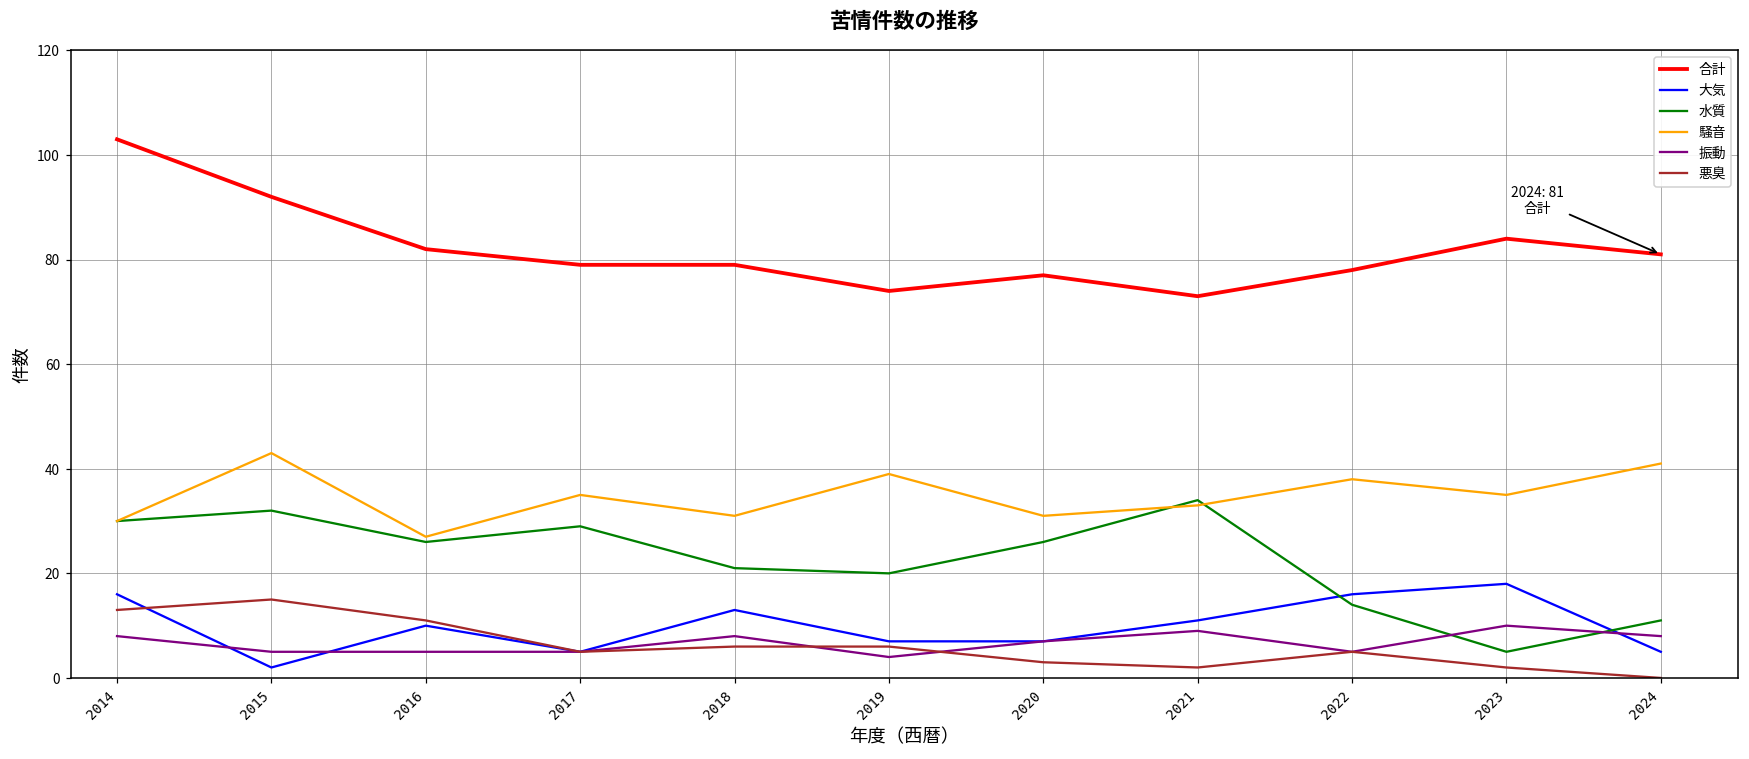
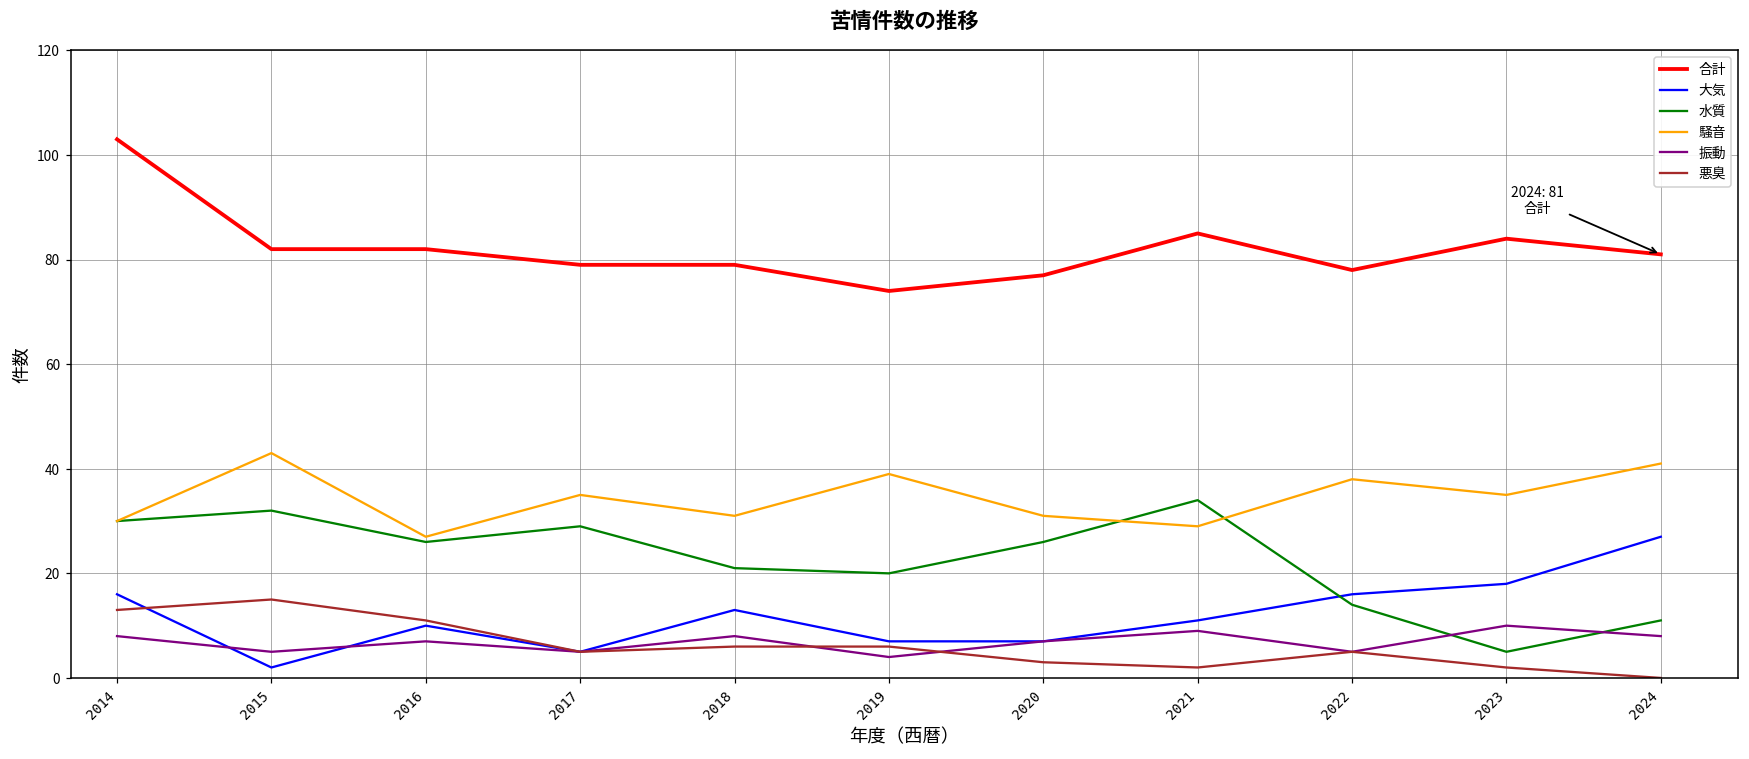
  {
    "合計": {
      "2014": 103,
-     "2015": 92,
+     "2015": 82,
      "2016": 82,
      "2017": 79,
      "2018": 79,
      "2019": 74,
      "2020": 77,
-     "2021": 73,
+     "2021": 85,
      "2022": 78
    },
    "大気": {
      "2014": 16,
      "2015": 2,
      "2016": 10,
      "2018": 13,
      "2019": 7,
      "2021": 11,
      "2022": 16,
      "2023": 18,
-     "2024": 5
+     "2024": 27
    },
    "水質": {
      "2015": 32,
      "2016": 26,
      "2017": 29,
      "2018": 21,
      "2019": 20,
      "2020": 26,
      "2021": 34,
      "2022": 14,
      "2023": 5,
      "2024": 11
    },
    "騒音": {
      "2015": 43,
      "2016": 27,
      "2017": 35,
      "2018": 31,
      "2019": 39,
      "2020": 31,
-     "2021": 33,
+     "2021": 29,
      "2022": 38,
      "2023": 35,
      "2024": 41
    },
    "振動": {
      "2014": 8,
      "2015": 5,
-     "2016": 5,
+     "2016": 7,
      "2018": 8,
      "2019": 4,
      "2021": 9,
      "2023": 10,
      "2024": 8
    },
    "悪臭": {
      "2014": 13,
      "2015": 15,
      "2016": 11,
      "2018": 6,
      "2019": 6,
      "2020": 3,
      "2021": 2,
      "2023": 2,
      "2024": 0
    }
  }
